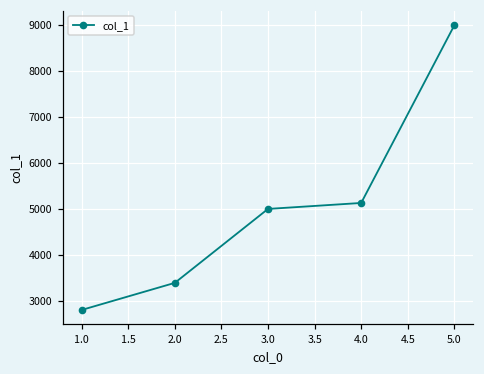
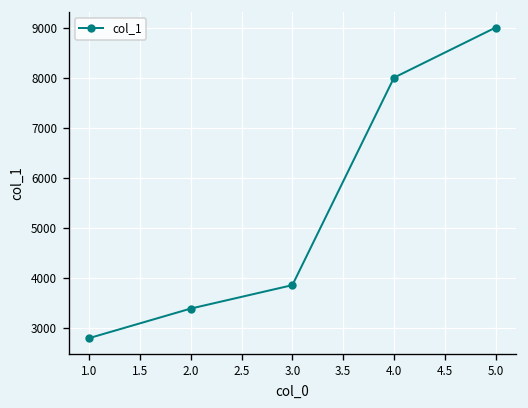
  {
    "1.0": 2800,
    "2.0": 3400,
-   "3.0": 5000,
-   "4.0": 5100,
+   "3.0": 3900,
+   "4.0": 8000,
    "5.0": 9000
  }
